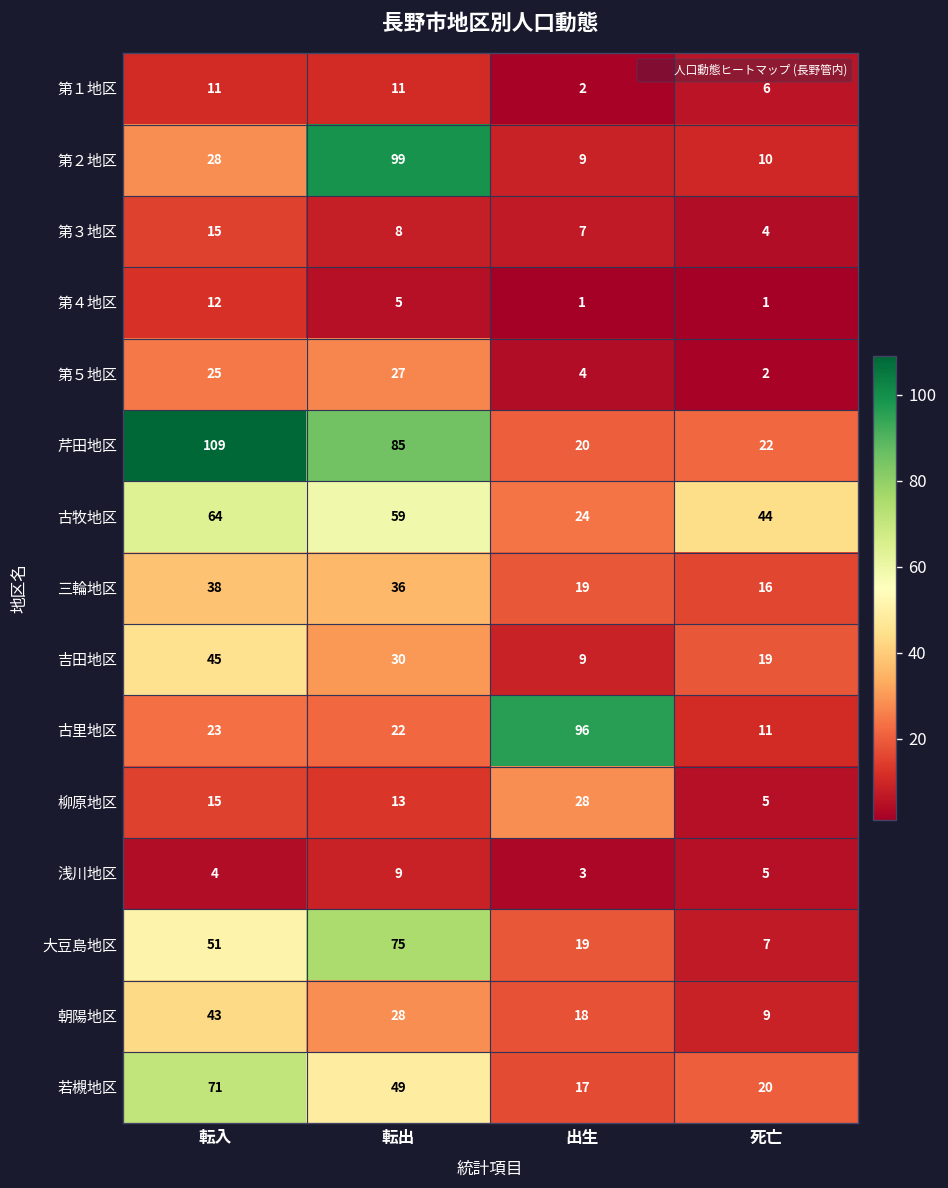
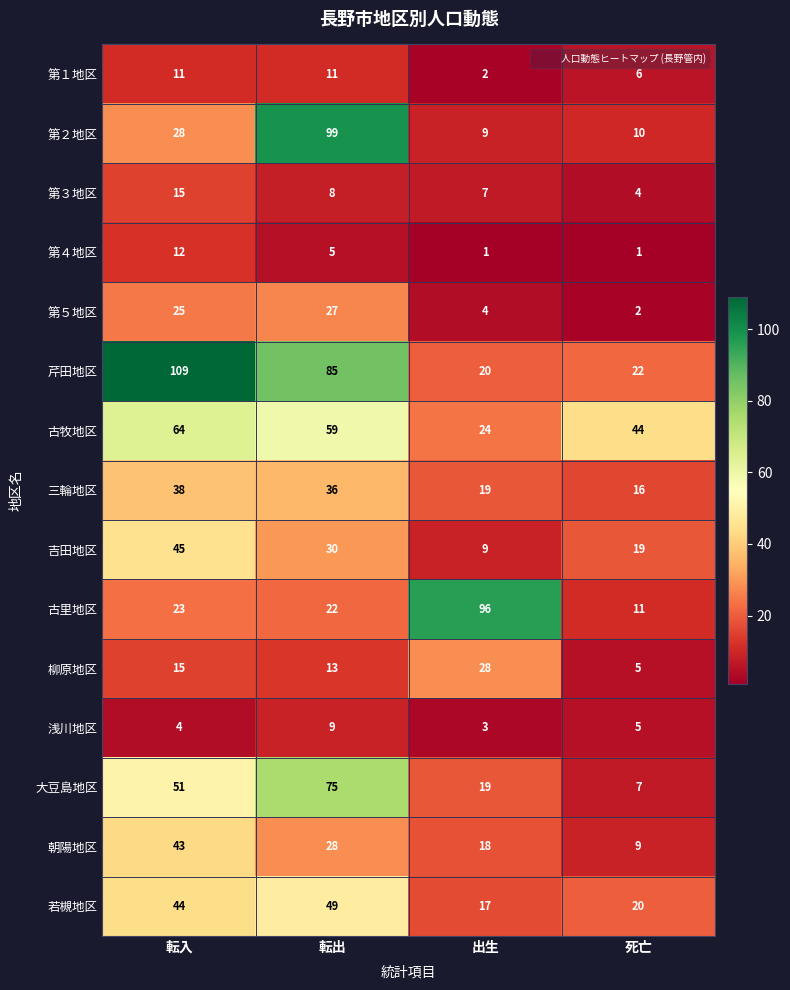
  {
    "第１地区": {
      "転入": 11,
      "転出": 11,
      "出生": 2
    },
    "第２地区": {
      "転入": 28,
      "転出": 99,
      "出生": 9,
      "死亡": 10
    },
    "第３地区": {
      "転入": 15,
      "転出": 8,
      "出生": 7,
      "死亡": 4
    },
    "第４地区": {
      "転入": 12,
      "転出": 5,
      "出生": 1,
      "死亡": 1
    },
    "第５地区": {
      "転入": 25,
      "転出": 27,
      "出生": 4,
      "死亡": 2
    },
    "芹田地区": {
      "転入": 109,
      "転出": 85,
      "出生": 20,
      "死亡": 22
    },
    "古牧地区": {
      "転入": 64,
      "転出": 59,
      "出生": 24,
      "死亡": 44
    },
    "三輪地区": {
      "転入": 38,
      "転出": 36,
      "出生": 19,
      "死亡": 16
    },
    "吉田地区": {
      "転入": 45,
      "転出": 30,
      "出生": 9,
      "死亡": 19
    },
    "古里地区": {
      "転入": 23,
      "転出": 22,
      "出生": 96,
      "死亡": 11
    },
    "柳原地区": {
      "転入": 15,
      "転出": 13,
      "出生": 28,
      "死亡": 5
    },
    "浅川地区": {
      "転入": 4,
      "転出": 9,
      "出生": 3,
      "死亡": 5
    },
    "大豆島地区": {
      "転入": 51,
      "転出": 75,
      "出生": 19,
      "死亡": 7
    },
    "朝陽地区": {
      "転入": 43,
      "転出": 28,
      "出生": 18,
      "死亡": 9
    },
    "若槻地区": {
-     "転入": 71,
+     "転入": 44,
      "転出": 49,
      "出生": 17,
      "死亡": 20
    }
  }
